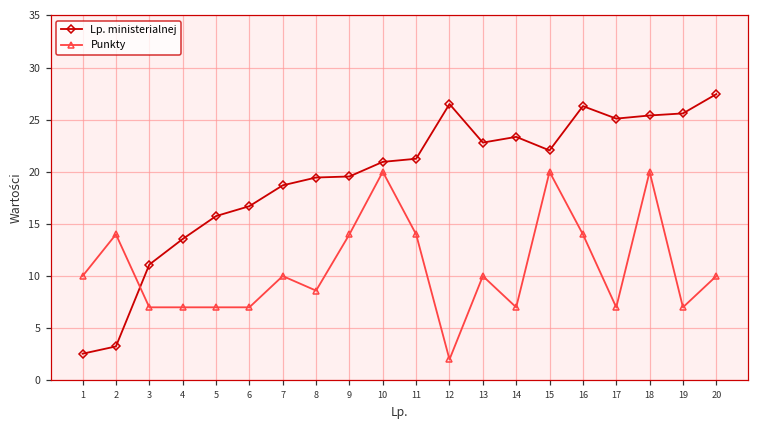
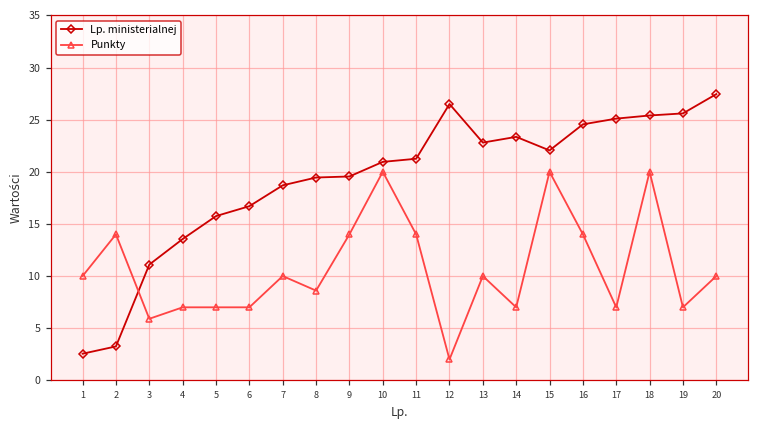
  {
    "Lp. ministerialnej": {
      "1": 3,
      "2": 3,
      "3": 11,
      "4": 14,
      "5": 16,
      "6": 17,
      "7": 19,
      "8": 19,
      "9": 20,
      "10": 21,
      "11": 21,
      "12": 27,
      "13": 23,
      "14": 23,
      "15": 22,
-     "16": 26,
+     "16": 25,
      "17": 25,
      "18": 25,
      "19": 26,
      "20": 27
    },
    "Punkty": {
      "1": 10,
      "2": 14,
-     "3": 7,
+     "3": 6,
      "4": 7,
      "5": 7,
      "6": 7,
      "7": 10,
      "8": 9,
      "9": 14,
      "10": 20,
      "11": 14,
      "12": 2,
      "13": 10,
      "14": 7,
      "15": 20,
      "16": 14,
      "17": 7,
      "18": 20,
      "19": 7,
      "20": 10
    }
  }
